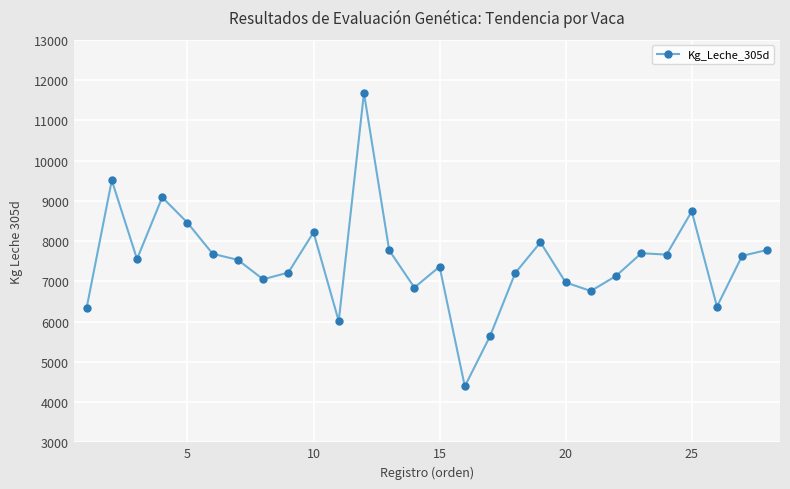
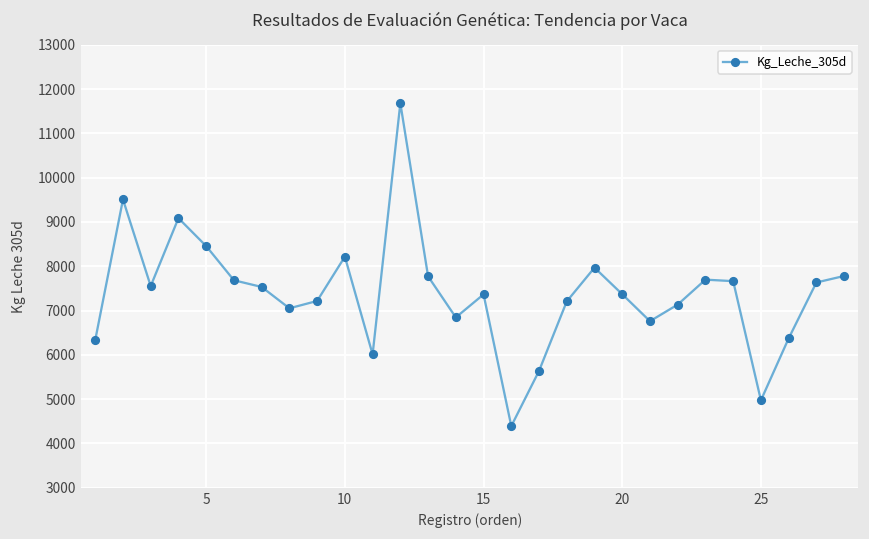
  {
    "5": 8500,
    "10": 8200,
    "15": 7400,
-   "20": 7000,
-   "25": 8700
+   "20": 7400,
+   "25": 5000
  }
